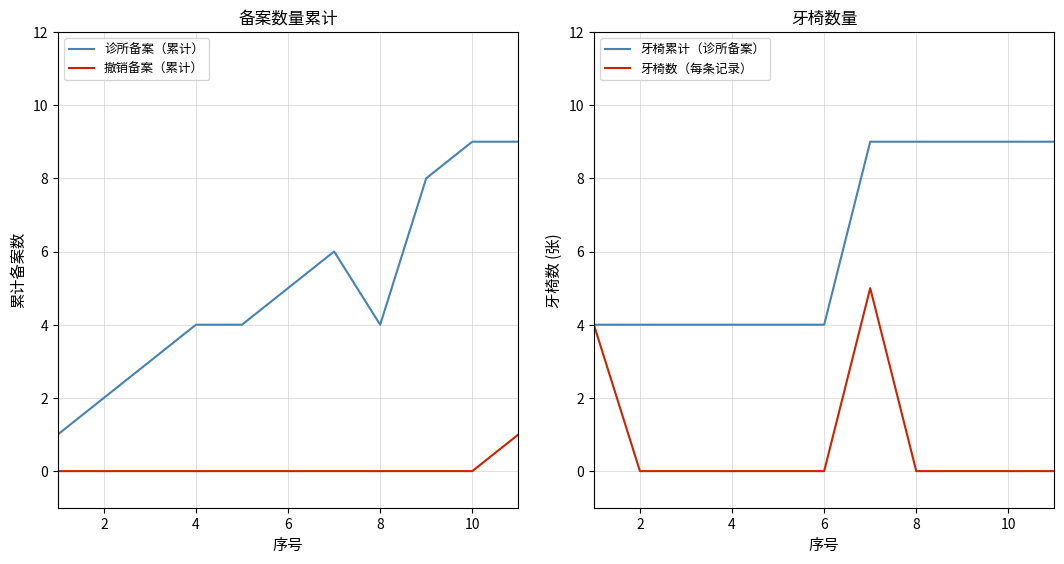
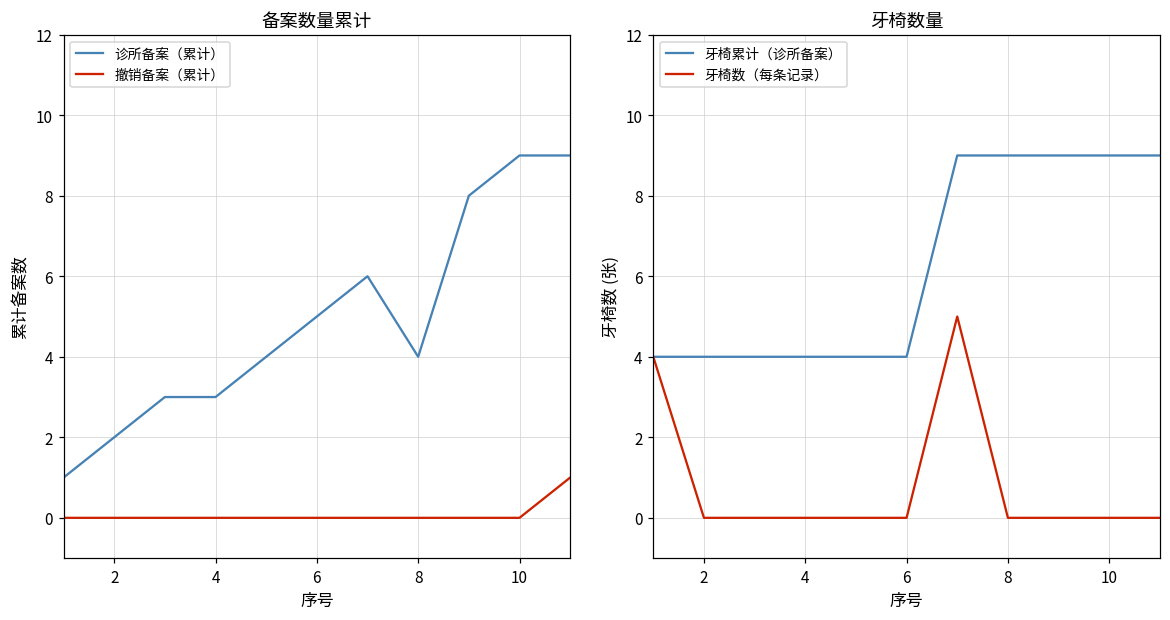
  {
    "备案数量累计": {
      "诊所备案（累计）": {
        "2": 2,
-       "4": 4,
+       "4": 3,
        "6": 5,
        "8": 4,
        "10": 9
      },
      "撤销备案（累计）": {
        "2": 0,
        "4": 0,
        "6": 0,
        "8": 0,
        "10": 0
      }
    },
    "牙椅数量": {
      "牙椅累计（诊所备案）": {
        "2": 4.0,
        "4": 4.0,
        "6": 4.0,
        "8": 9.0,
        "10": 9.0
      },
      "牙椅数（每条记录）": {
        "2": 0.0,
        "4": 0.0,
        "6": 0.0,
        "8": 0.0,
        "10": 0.0
      }
    }
  }
